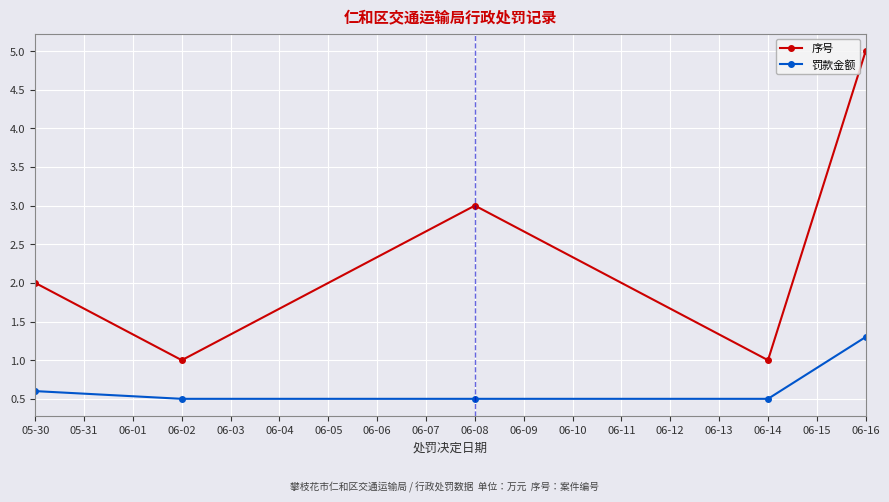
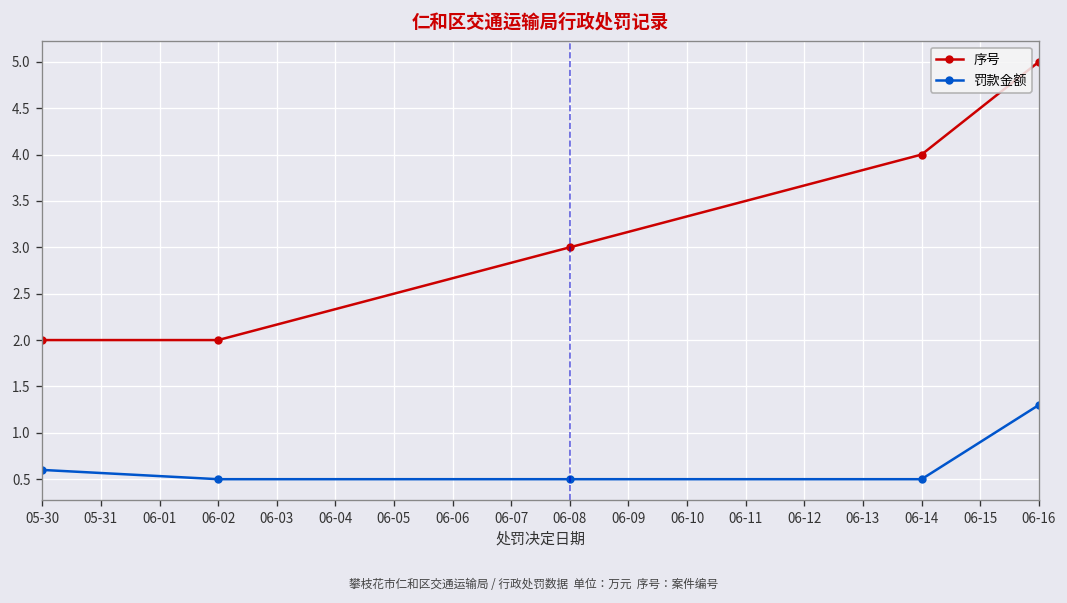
  {
    "序号": {
      "05-30": 2,
-     "06-02": 1,
+     "06-02": 2,
      "06-08": 3,
-     "06-14": 1,
+     "06-14": 4,
      "06-16": 5
    },
    "罚款金额": {
      "05-30": 0.6,
      "06-02": 0.5,
      "06-08": 0.5,
      "06-14": 0.5,
      "06-16": 1.3
    }
  }
